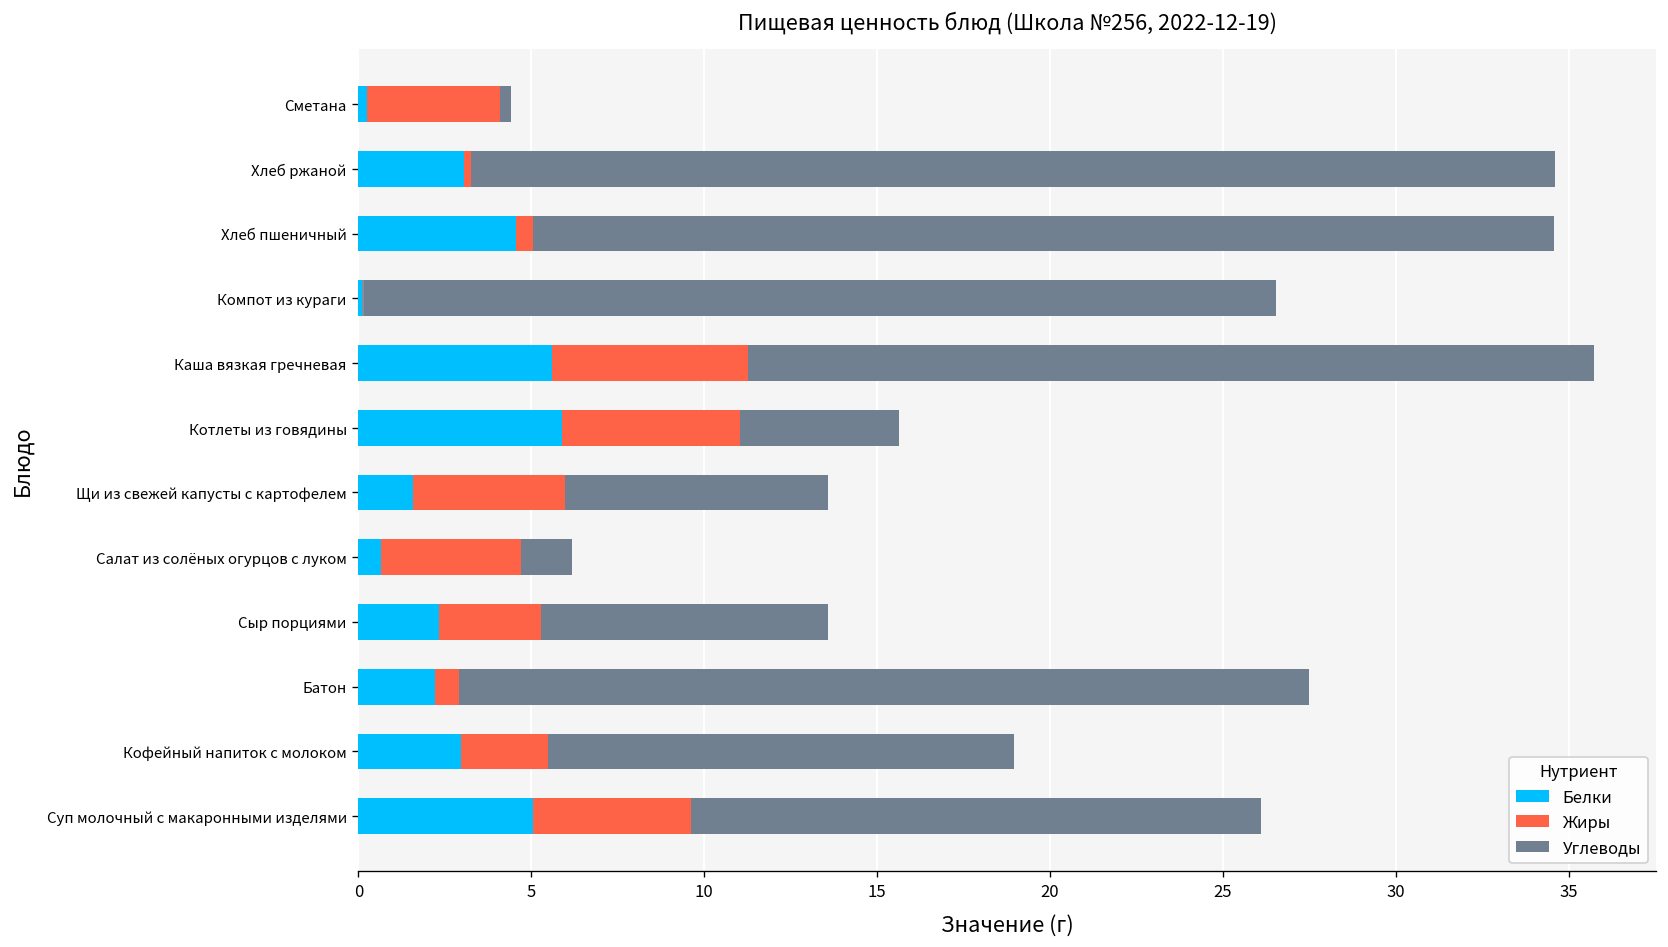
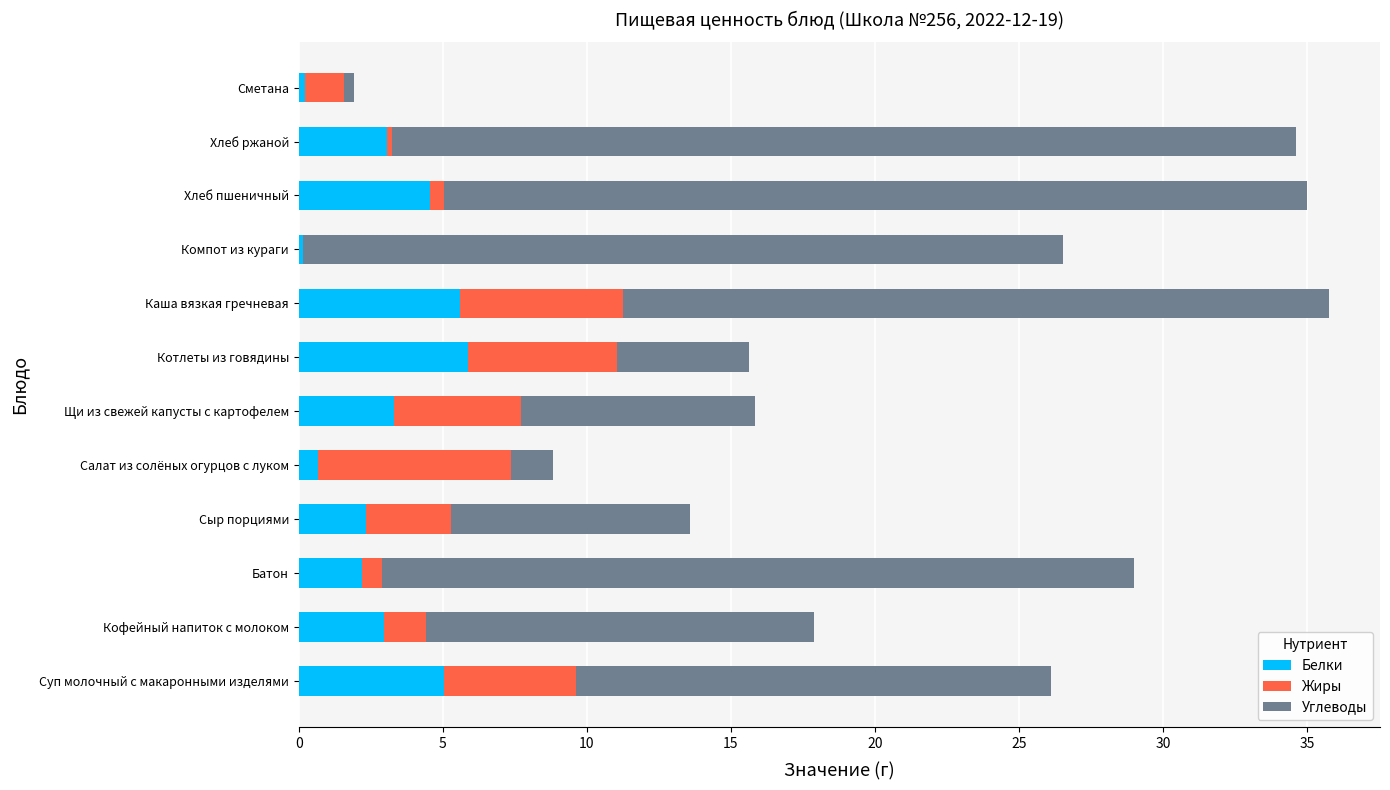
  {
    "Белки": {
      "Сметана": 0.2,
      "Хлеб ржаной": 3.1,
      "Хлеб пшеничный": 4.6,
      "Компот из кураги": 0.1,
      "Каша вязкая гречневая": 5.6,
      "Котлеты из говядины": 5.9,
-     "Щи из свежей капусты с картофелем": 1.6,
+     "Щи из свежей капусты с картофелем": 3.3,
      "Салат из солёных огурцов с луком": 0.7,
      "Сыр порциями": 2.3,
      "Батон": 2.2,
      "Кофейный напиток с молоком": 3.0,
      "Суп молочный с макаронными изделями": 5.0
    },
    "Жиры": {
-     "Сметана": 3.9,
+     "Сметана": 1.4,
      "Хлеб ржаной": 0.2,
      "Хлеб пшеничный": 0.5,
      "Каша вязкая гречневая": 5.7,
      "Котлеты из говядины": 5.2,
      "Щи из свежей капусты с картофелем": 4.4,
-     "Салат из солёных огурцов с луком": 4.0,
+     "Салат из солёных огурцов с луком": 6.7,
      "Сыр порциями": 3.0,
      "Батон": 0.7,
-     "Кофейный напиток с молоком": 2.5,
+     "Кофейный напиток с молоком": 1.4,
      "Суп молочный с макаронными изделями": 4.6
    },
    "Углеводы": {
      "Сметана": 0.3,
      "Хлеб ржаной": 31.4,
-     "Хлеб пшеничный": 29.5,
+     "Хлеб пшеничный": 29.9,
      "Компот из кураги": 26.4,
      "Каша вязкая гречневая": 24.5,
      "Котлеты из говядины": 4.6,
-     "Щи из свежей капусты с картофелем": 7.6,
+     "Щи из свежей капусты с картофелем": 8.1,
      "Салат из солёных огурцов с луком": 1.5,
      "Сыр порциями": 8.3,
-     "Батон": 24.6,
+     "Батон": 26.1,
      "Кофейный напиток с молоком": 13.5,
      "Суп молочный с макаронными изделями": 16.5
    }
  }
